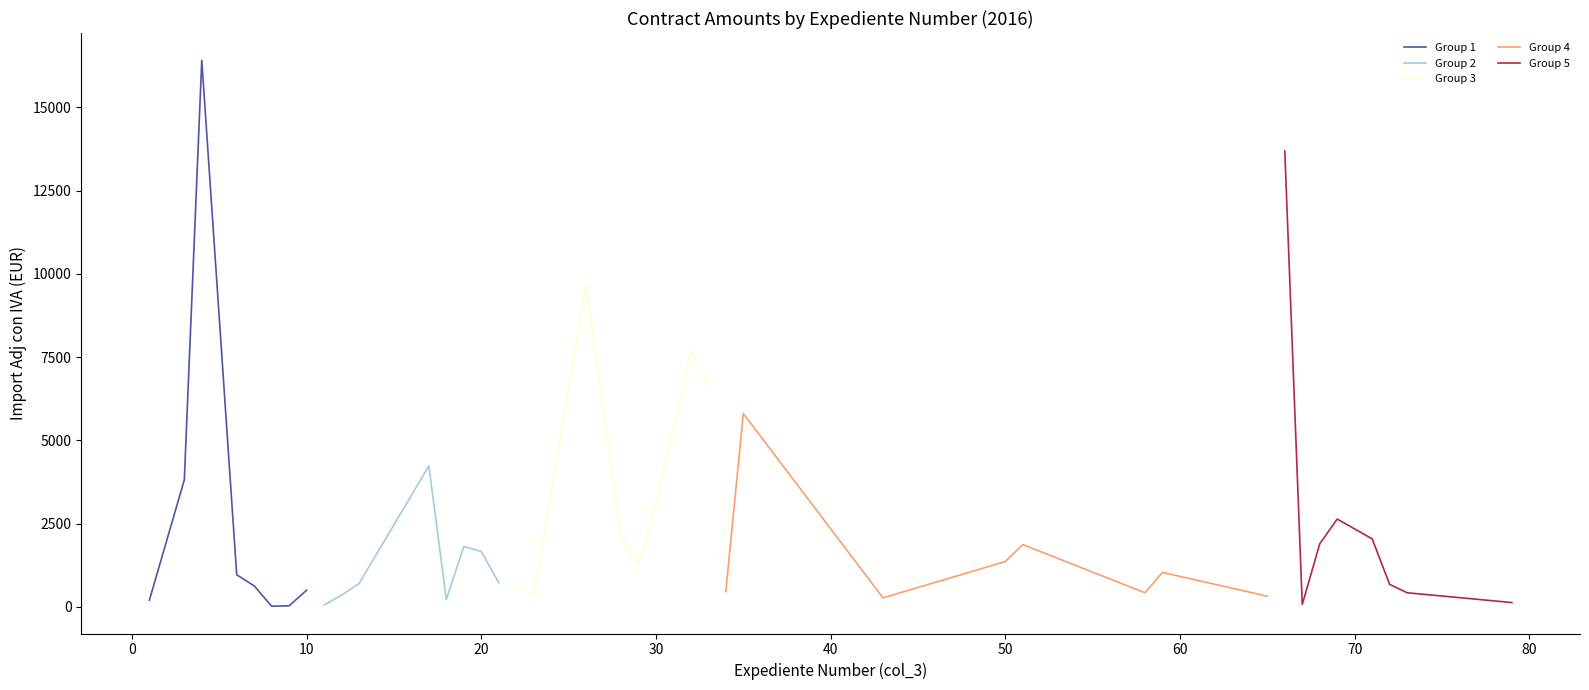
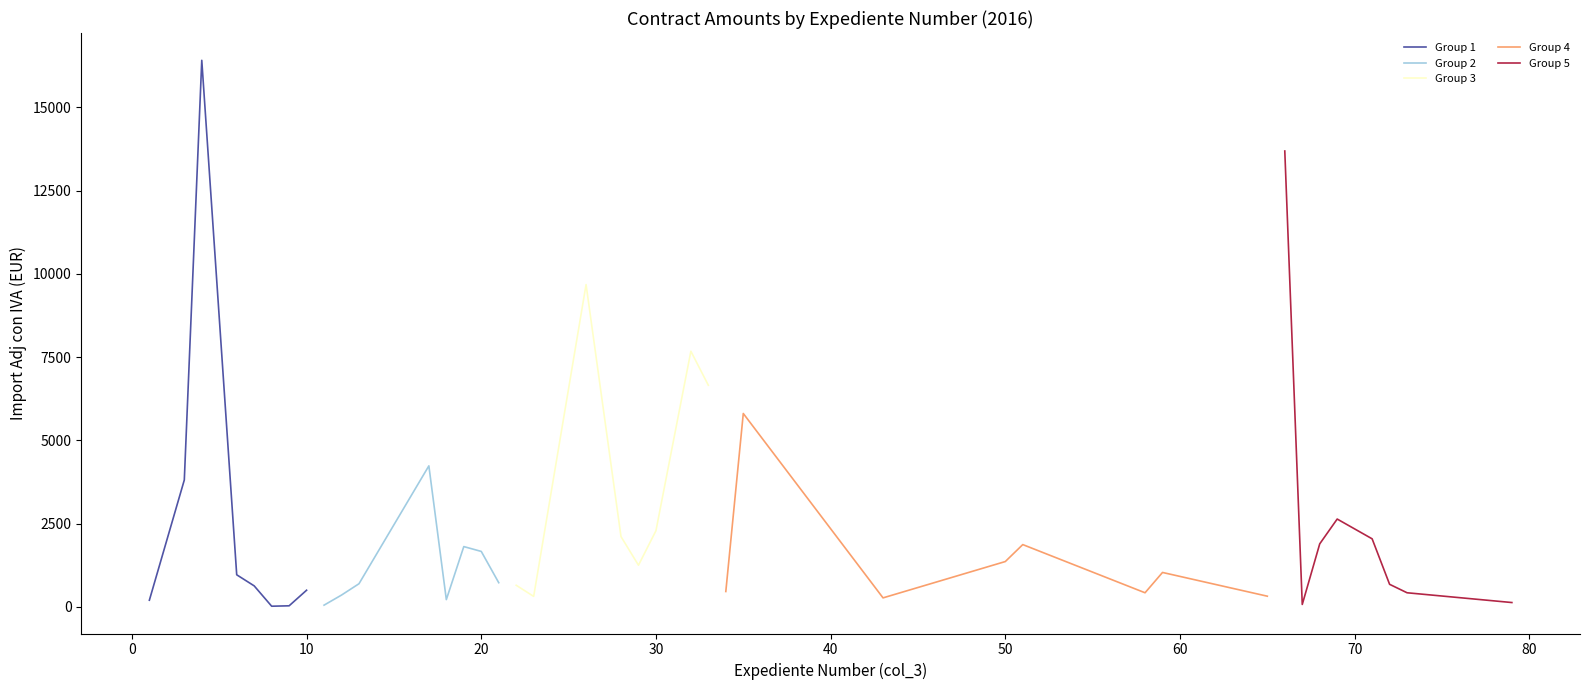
  {
    "Group 1": {
      "10": 500
    },
    "Group 2": {
      "20": 1700
    },
    "Group 3": {
-     "30": 3100
+     "30": 2300
    },
    "Group 4": {
      "50": 1400
    }
  }
